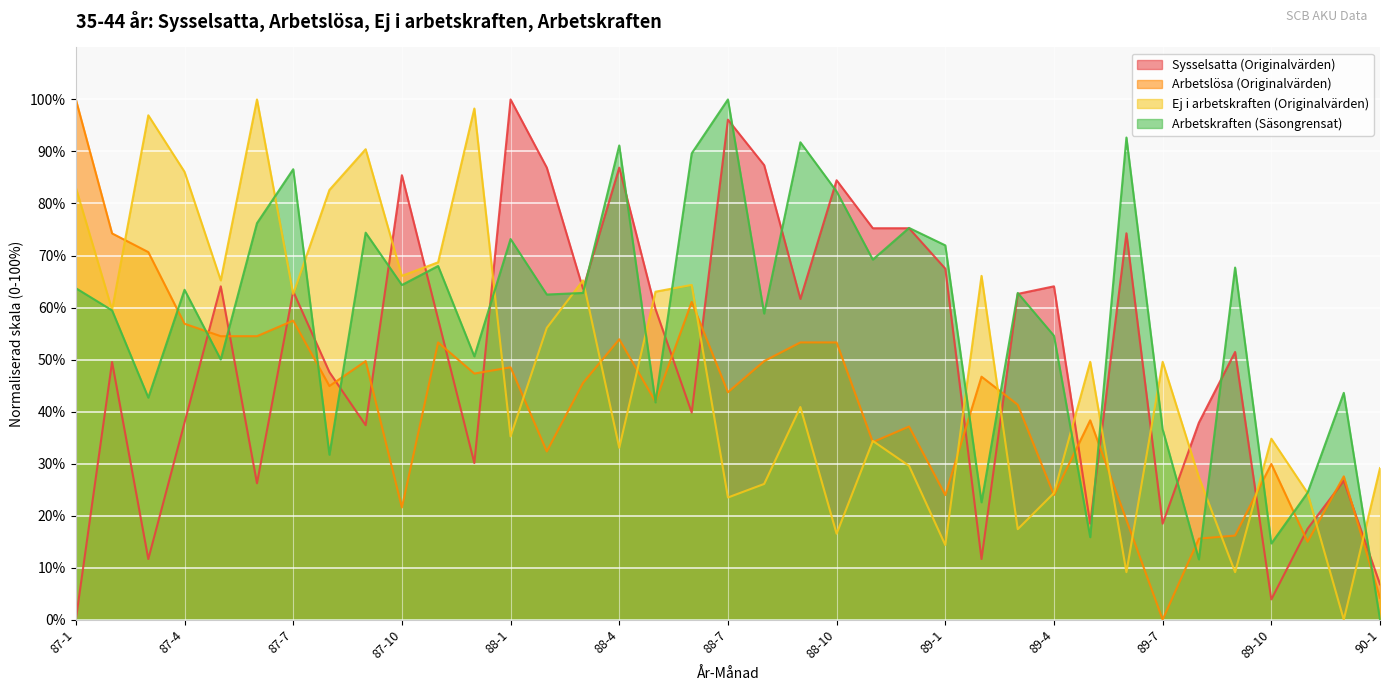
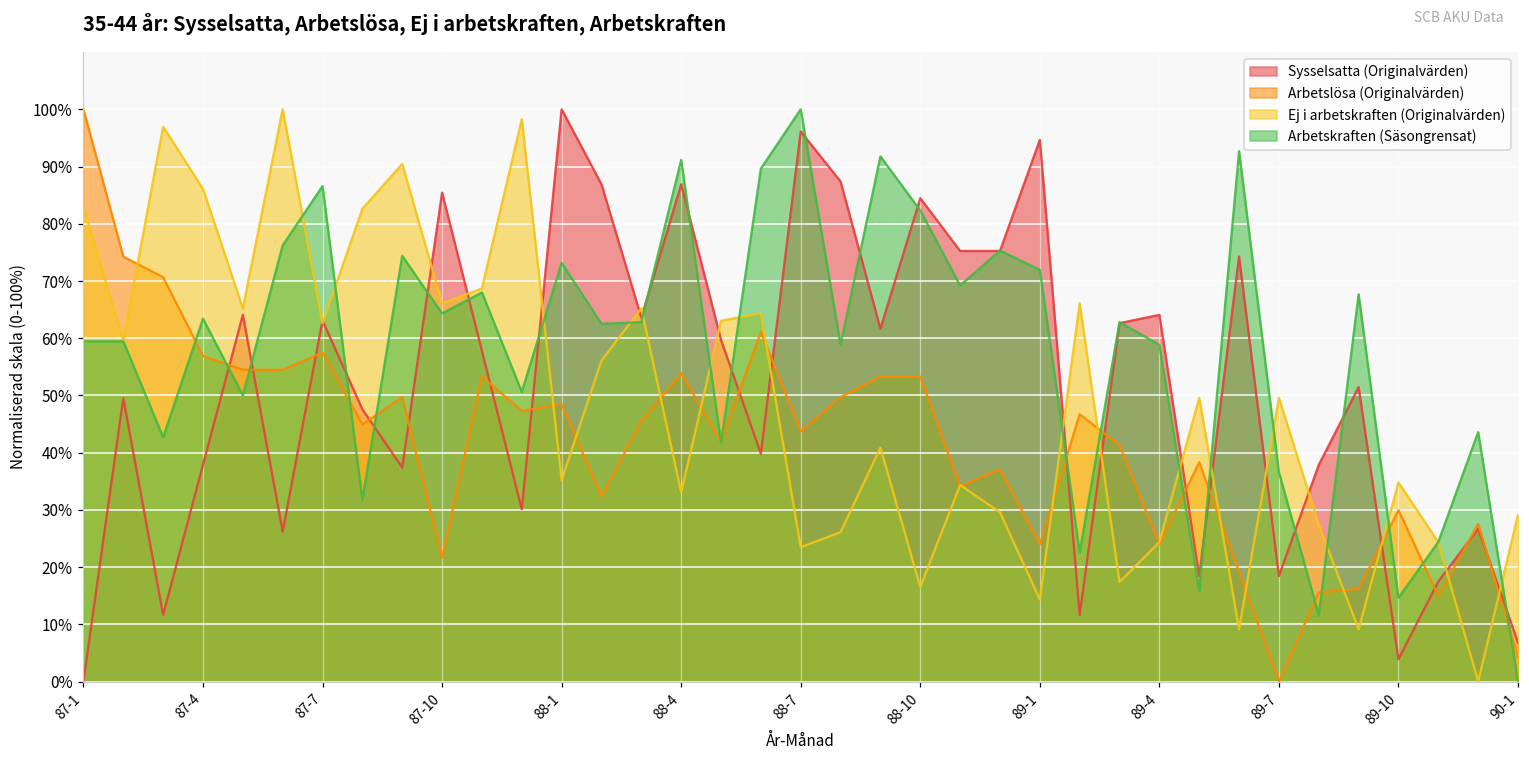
  {
    "Sysselsatta (Originalvärden)": {
      "87-1": "0%",
      "87-4": "38%",
      "87-7": "63%",
      "87-10": "85%",
      "88-1": "100%",
      "88-4": "87%",
      "88-7": "96%",
      "88-10": "84%",
-     "89-1": "67%",
+     "89-1": "95%",
      "89-4": "64%",
      "89-7": "18%",
      "89-10": "4%",
      "90-1": "7%"
    },
    "Arbetskraften (Säsongrensat)": {
-     "87-1": "64%",
+     "87-1": "59%",
      "87-4": "63%",
      "87-7": "87%",
      "87-10": "64%",
      "88-1": "73%",
      "88-4": "91%",
      "88-7": "100%",
      "88-10": "82%",
      "89-1": "72%",
-     "89-4": "55%",
+     "89-4": "59%",
      "89-7": "37%",
      "89-10": "15%",
      "90-1": "0%"
    }
  }
